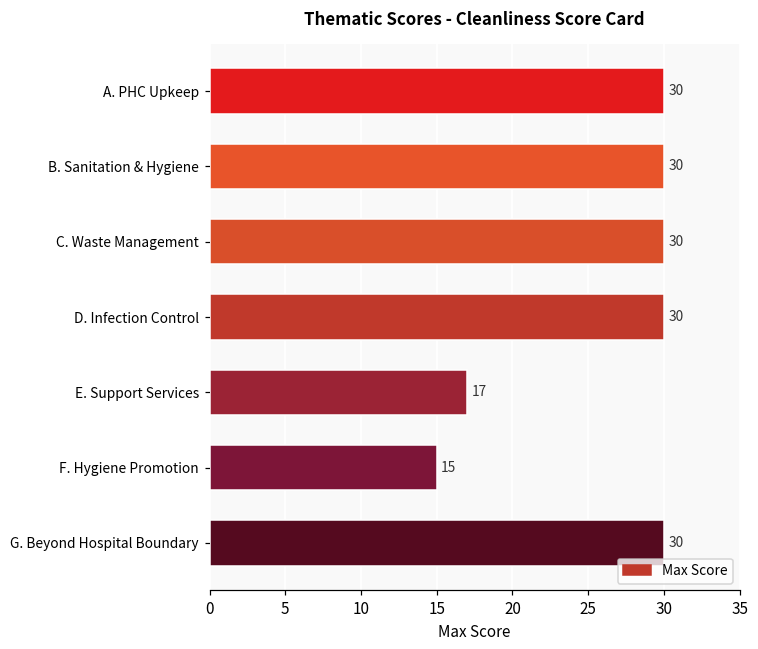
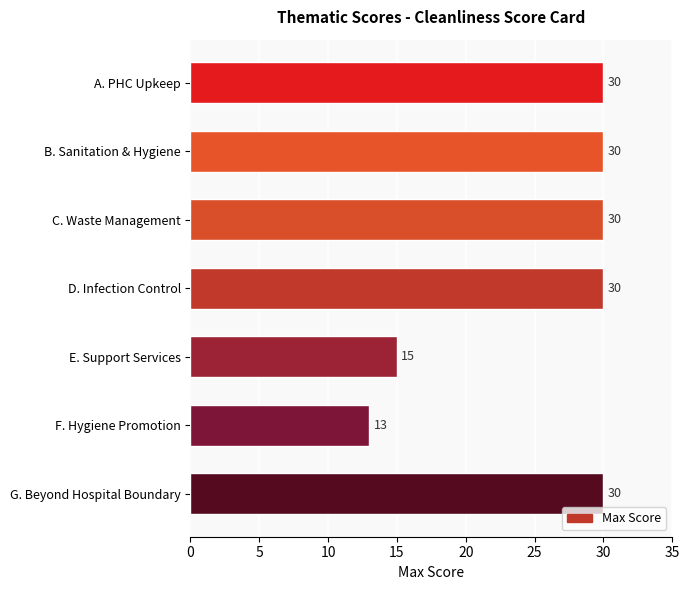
  {
    "A. PHC Upkeep": 30,
    "B. Sanitation & Hygiene": 30,
    "C. Waste Management": 30,
    "D. Infection Control": 30,
-   "E. Support Services": 17,
-   "F. Hygiene Promotion": 15,
+   "E. Support Services": 15,
+   "F. Hygiene Promotion": 13,
    "G. Beyond Hospital Boundary": 30
  }
